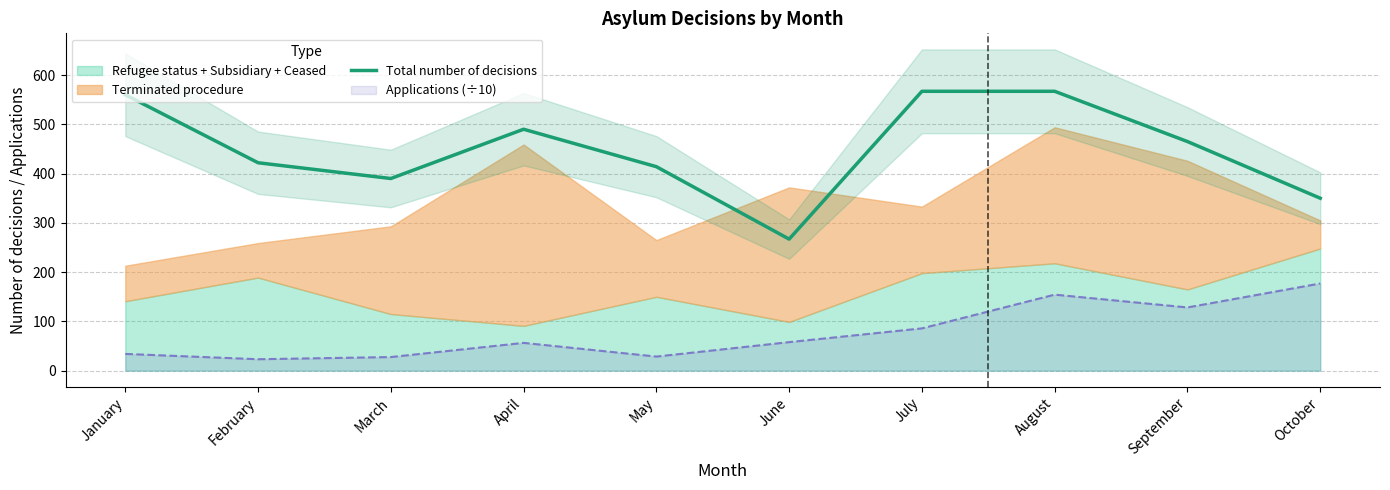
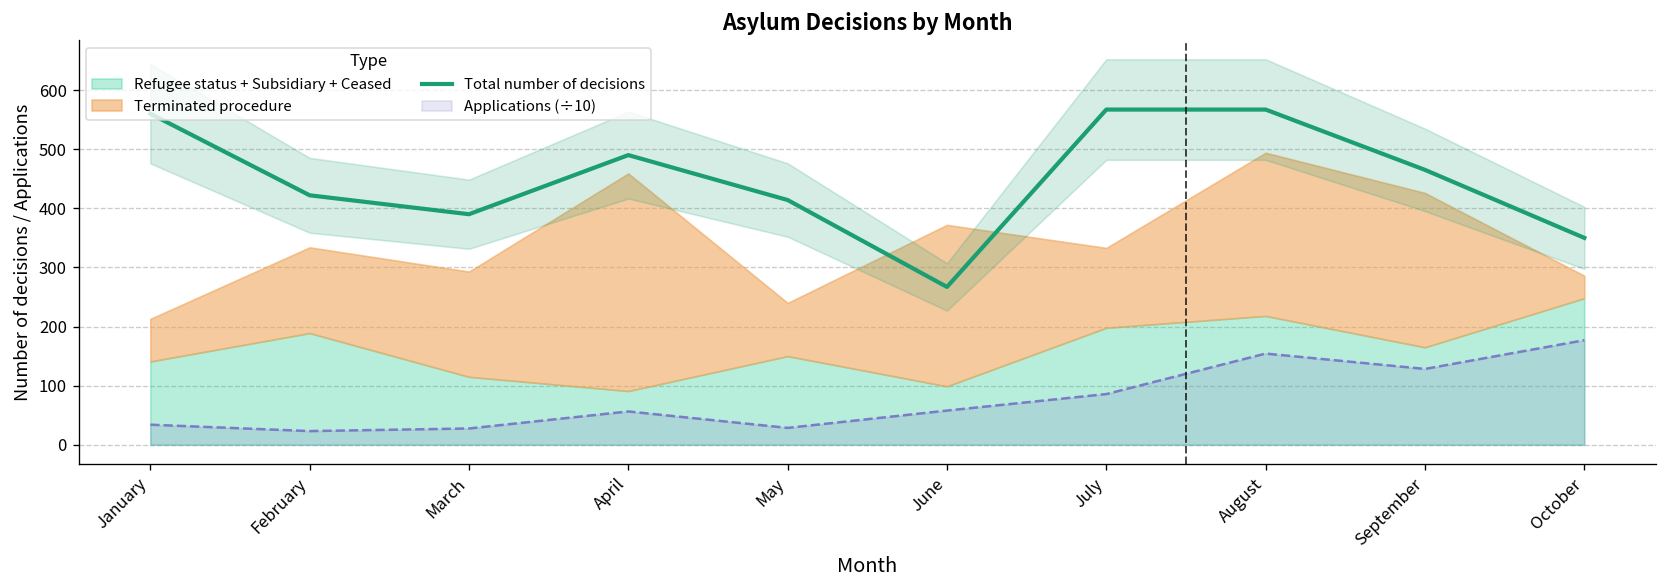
  {
    "Terminated procedure": {
      "January": 70,
-     "February": 70,
+     "February": 150,
      "March": 180,
      "April": 370,
-     "May": 120,
+     "May": 90,
      "June": 270,
      "July": 140,
      "August": 280,
      "September": 260,
-     "October": 60
+     "October": 40
    }
  }
